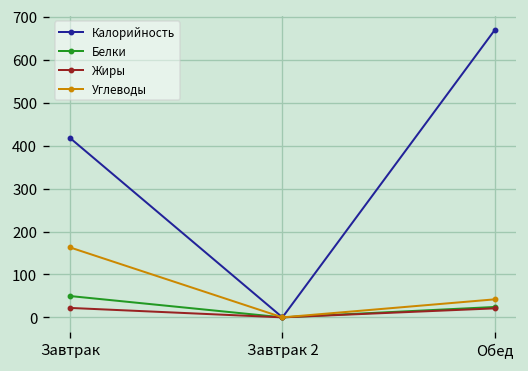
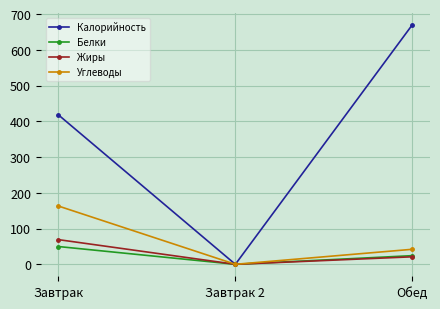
  {
    "Калорийность": {
      "Завтрак": 420,
      "Обед": 670
    },
    "Белки": {
      "Завтрак": 50
    },
    "Жиры": {
-     "Завтрак": 20
+     "Завтрак": 70
    },
    "Углеводы": {
      "Завтрак": 160,
      "Обед": 40
    }
  }
